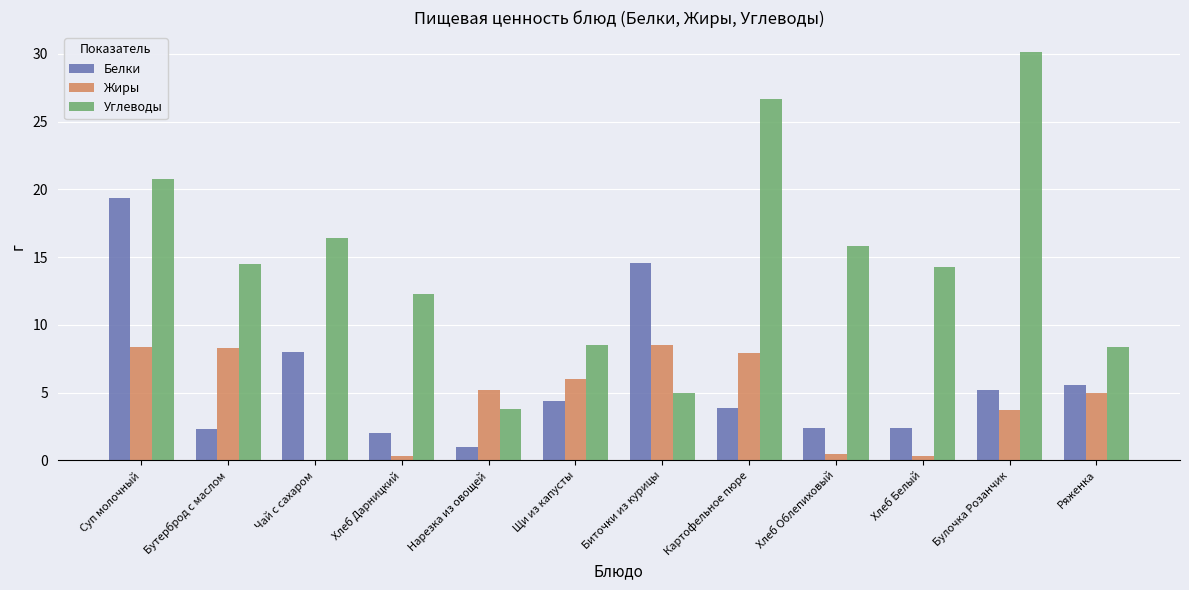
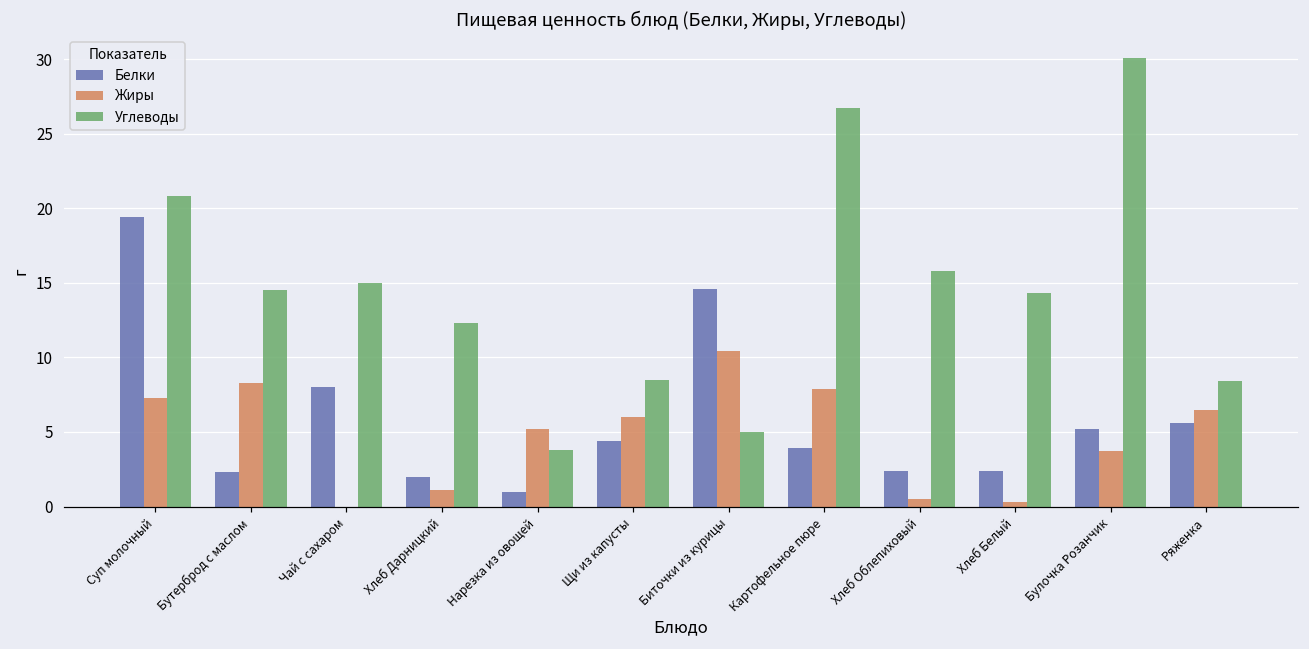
  {
    "Белки": {
      "Суп молочный": 19.4,
      "Бутерброд с маслом": 2.3,
      "Чай с сахаром": 8.0,
      "Хлеб Дарницкий": 2.0,
      "Нарезка из овощей": 1.0,
      "Щи из капусты": 4.4,
      "Биточки из курицы": 14.6,
      "Картофельное пюре": 3.9,
      "Хлеб Облепиховый": 2.4,
      "Хлеб Белый": 2.4,
      "Булочка Розанчик": 5.2,
      "Ряженка": 5.6
    },
    "Жиры": {
-     "Суп молочный": 8.4,
+     "Суп молочный": 7.3,
      "Бутерброд с маслом": 8.3,
      "Чай с сахаром": 0.0,
-     "Хлеб Дарницкий": 0.3,
+     "Хлеб Дарницкий": 1.1,
      "Нарезка из овощей": 5.2,
      "Щи из капусты": 6.0,
-     "Биточки из курицы": 8.5,
+     "Биточки из курицы": 10.5,
      "Картофельное пюре": 7.9,
      "Хлеб Облепиховый": 0.5,
      "Хлеб Белый": 0.3,
      "Булочка Розанчик": 3.7,
-     "Ряженка": 5.0
+     "Ряженка": 6.5
    },
    "Углеводы": {
      "Суп молочный": 20.8,
      "Бутерброд с маслом": 14.5,
-     "Чай с сахаром": 16.4,
+     "Чай с сахаром": 15.0,
      "Хлеб Дарницкий": 12.3,
      "Нарезка из овощей": 3.8,
      "Щи из капусты": 8.5,
      "Биточки из курицы": 5.0,
      "Картофельное пюре": 26.7,
      "Хлеб Облепиховый": 15.8,
      "Хлеб Белый": 14.3,
      "Булочка Розанчик": 30.1,
      "Ряженка": 8.4
    }
  }
